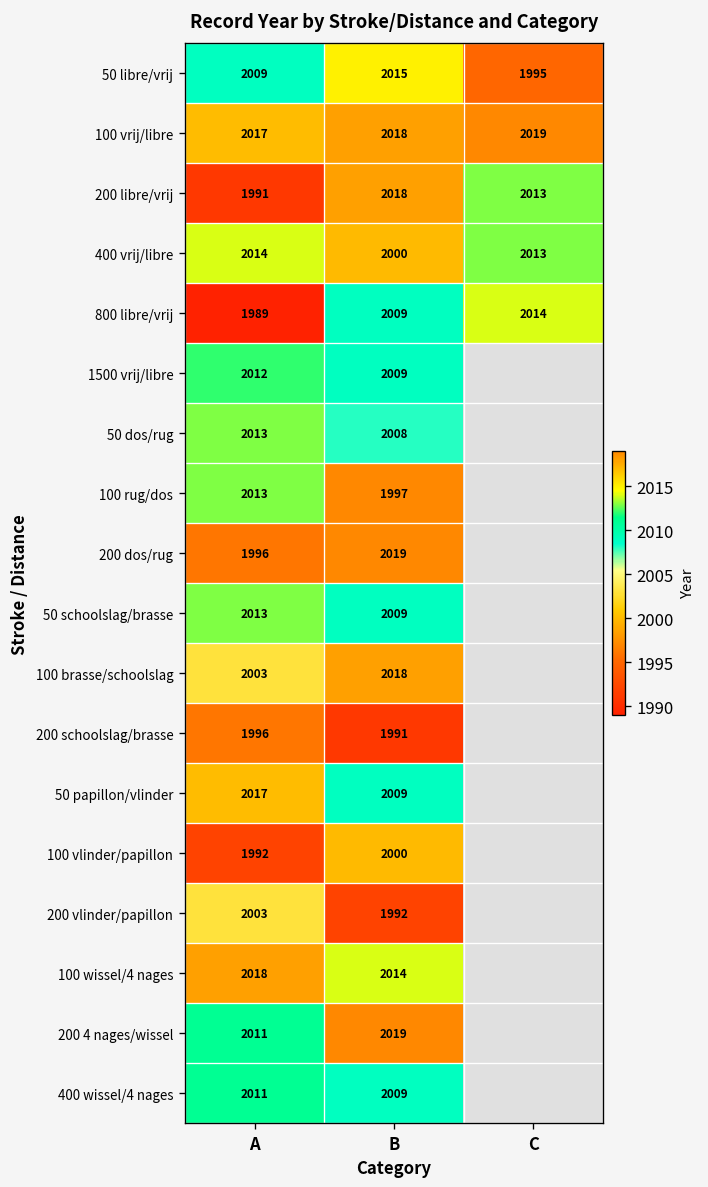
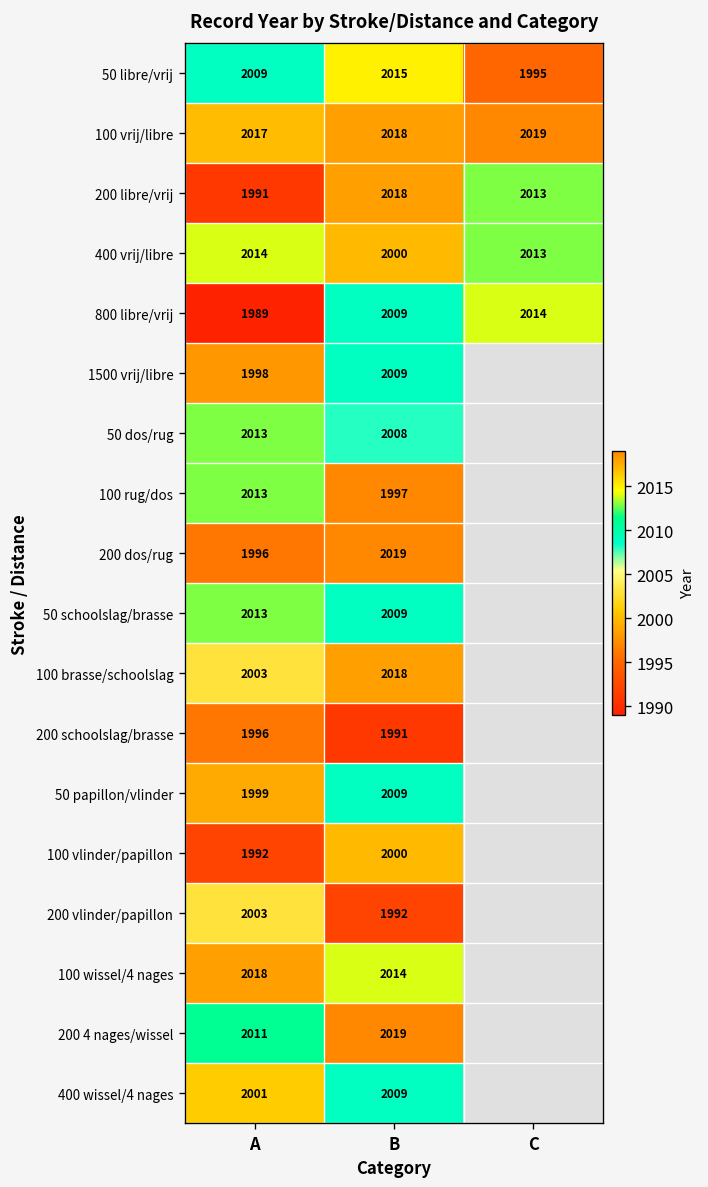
  {
    "50 libre/vrij": {
      "A": 2009,
      "B": 2015,
      "C": 1995
    },
    "100 vrij/libre": {
      "A": 2017,
      "B": 2018,
      "C": 2019
    },
    "200 libre/vrij": {
      "A": 1991,
      "B": 2018,
      "C": 2013
    },
    "400 vrij/libre": {
      "A": 2014,
      "B": 2000,
      "C": 2013
    },
    "800 libre/vrij": {
      "A": 1989,
      "B": 2009,
      "C": 2014
    },
    "1500 vrij/libre": {
-     "A": 2012,
+     "A": 1998,
      "B": 2009
    },
    "50 dos/rug": {
      "A": 2013,
      "B": 2008
    },
    "100 rug/dos": {
      "A": 2013,
      "B": 1997
    },
    "200 dos/rug": {
      "A": 1996,
      "B": 2019
    },
    "50 schoolslag/brasse": {
      "A": 2013,
      "B": 2009
    },
    "100 brasse/schoolslag": {
      "A": 2003,
      "B": 2018
    },
    "200 schoolslag/brasse": {
      "A": 1996,
      "B": 1991
    },
    "50 papillon/vlinder": {
-     "A": 2017,
+     "A": 1999,
      "B": 2009
    },
    "100 vlinder/papillon": {
      "A": 1992,
      "B": 2000
    },
    "200 vlinder/papillon": {
      "A": 2003,
      "B": 1992
    },
    "100 wissel/4 nages": {
      "A": 2018,
      "B": 2014
    },
    "200 4 nages/wissel": {
      "A": 2011,
      "B": 2019
    },
    "400 wissel/4 nages": {
-     "A": 2011,
+     "A": 2001,
      "B": 2009
    }
  }
